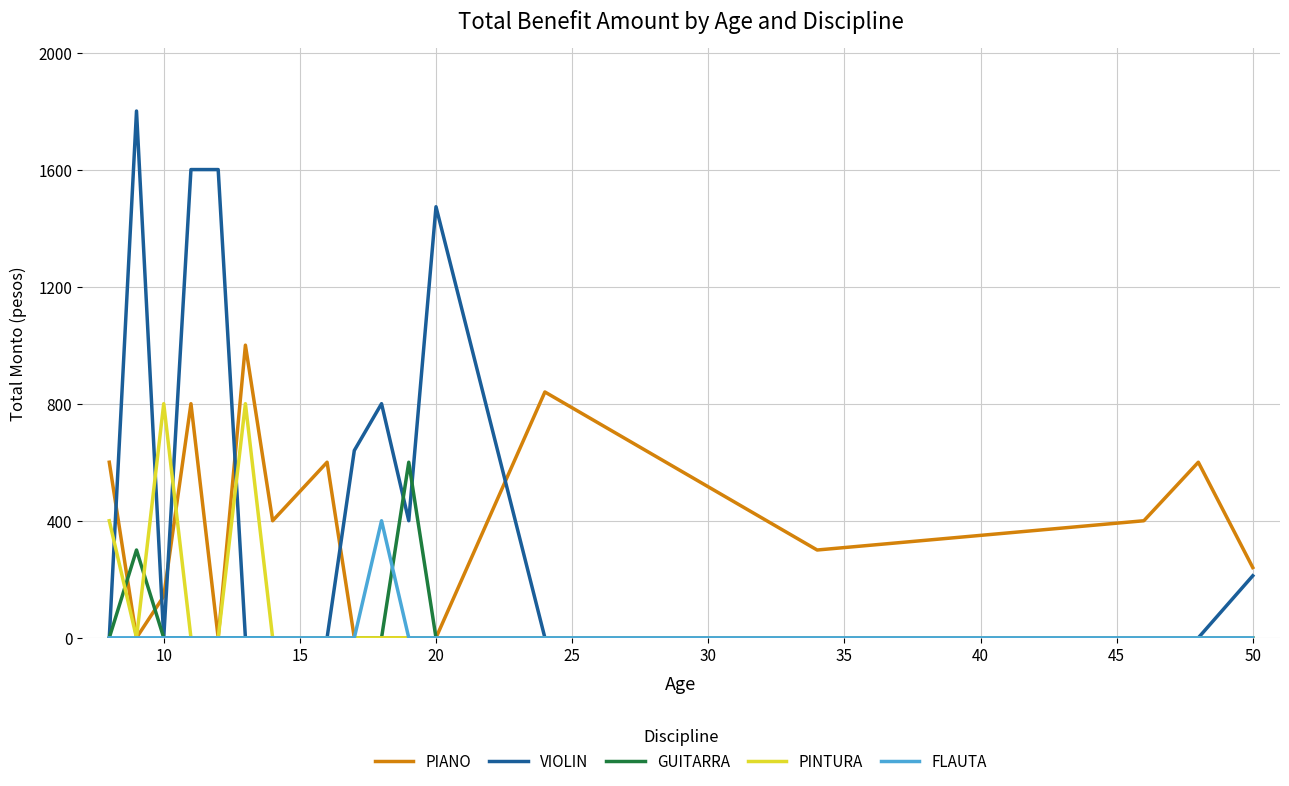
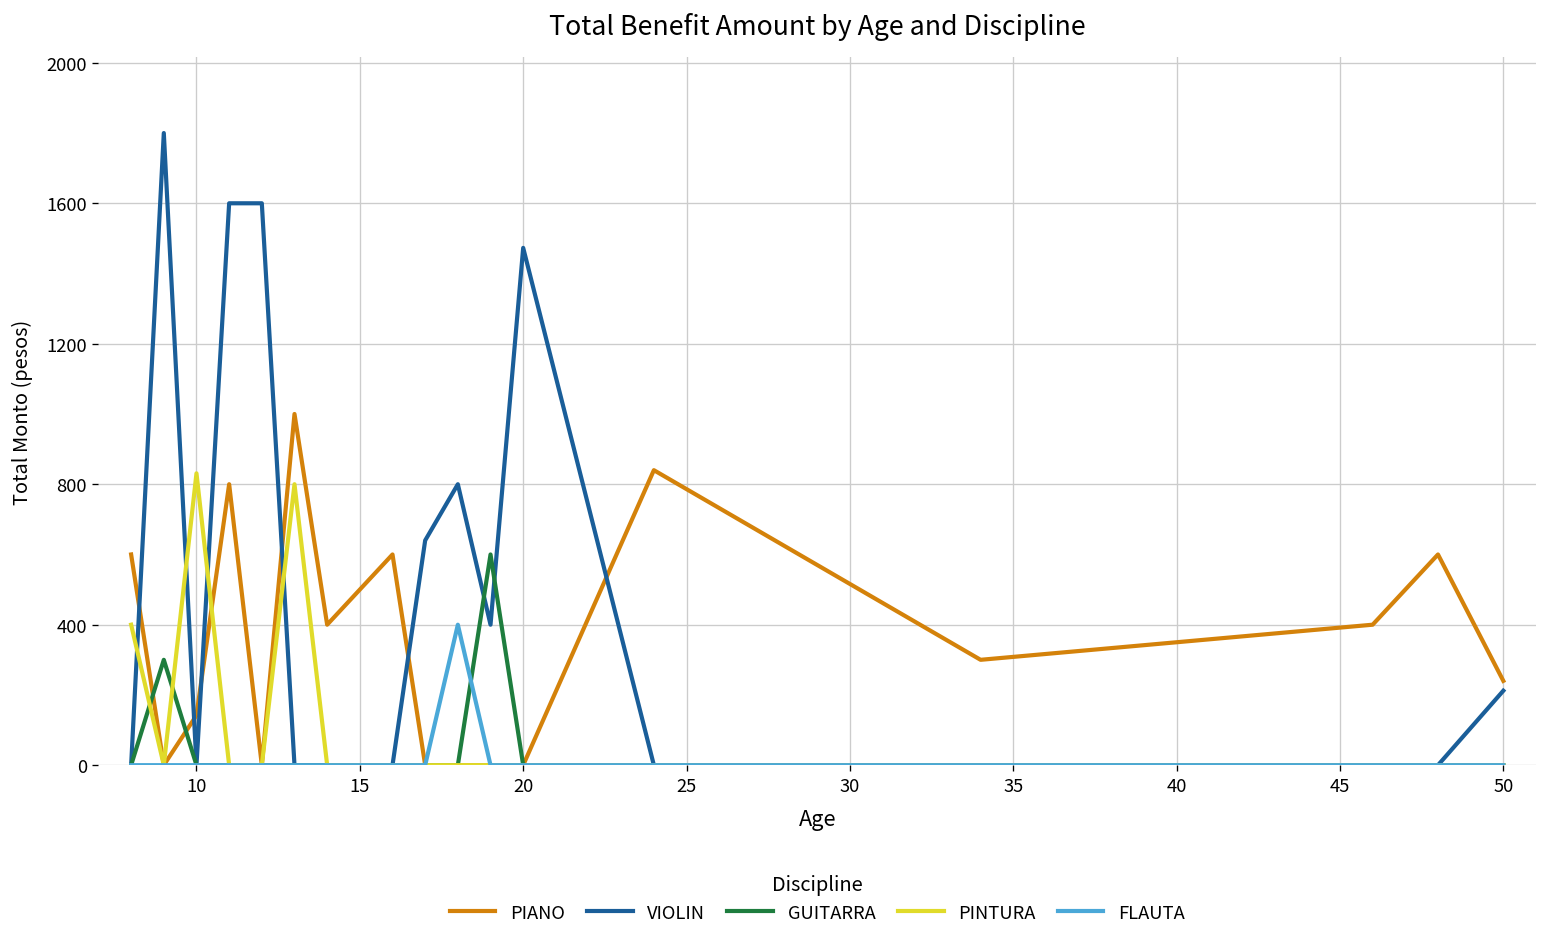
  {
    "PIANO": {
      "10": 140,
      "50": 240
    },
    "VIOLIN": {
      "20": 1470,
      "50": 210
    },
    "PINTURA": {
-     "10": 800
+     "10": 830
    }
  }
